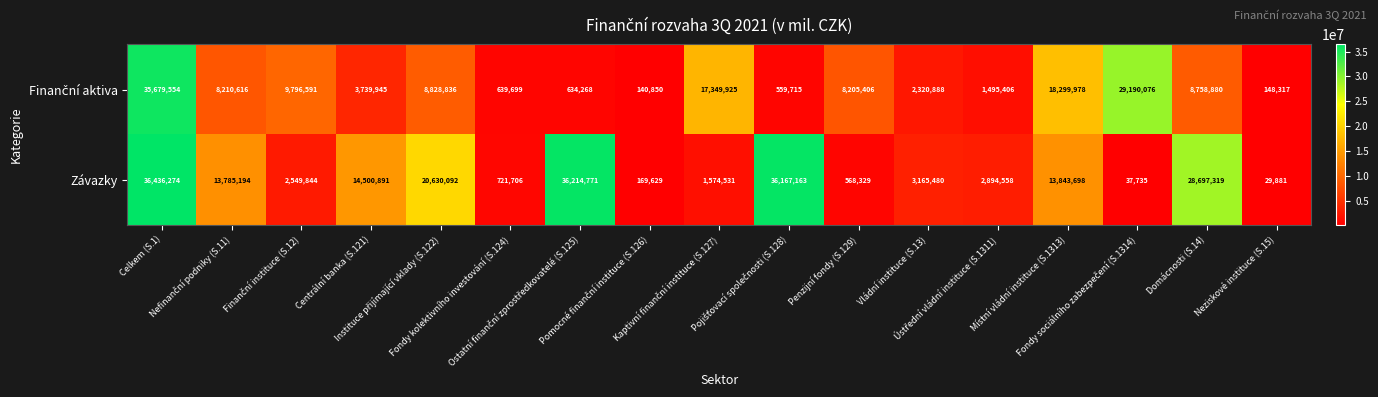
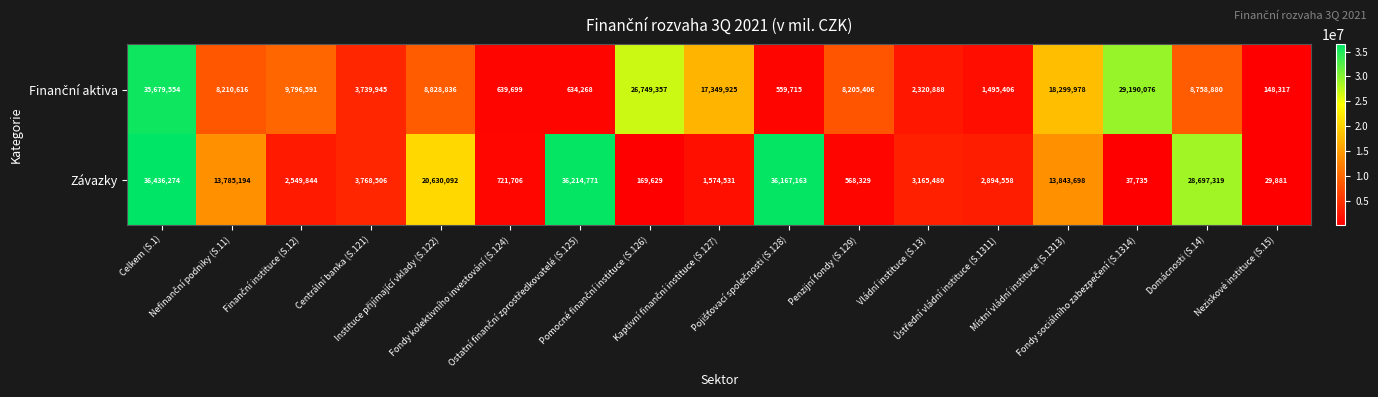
  {
    "Finanční aktiva": {
      "Celkem (S.1)": "35,679,554",
      "Nefinanční podniky (S.11)": "8,210,616",
      "Finanční instituce (S.12)": "9,796,591",
      "Centrální banka (S.121)": "3,739,945",
      "Instituce přijímající vklady (S.122)": "8,828,836",
      "Fondy kolektivního investování (S.124)": "639,699",
      "Ostatní finanční zprostředkovatelé (S.125)": "634,268",
-     "Pomocné finanční instituce (S.126)": "140,850",
+     "Pomocné finanční instituce (S.126)": "26,749,357",
      "Kaptivní finanční instituce (S.127)": "17,349,925",
      "Pojišťovací společnosti (S.128)": "559,715",
      "Penzijní fondy (S.129)": "8,205,406",
      "Vládní instituce (S.13)": "2,320,888",
      "Ústřední vládní instituce (S.1311)": "1,495,406",
      "Místní vládní instituce (S.1313)": "18,299,978",
      "Fondy sociálního zabezpečení (S.1314)": "29,190,076",
      "Domácnosti (S.14)": "8,758,880",
      "Neziskové instituce (S.15)": "148,317"
    },
    "Závazky": {
      "Celkem (S.1)": "36,436,274",
      "Nefinanční podniky (S.11)": "13,785,194",
      "Finanční instituce (S.12)": "2,549,844",
-     "Centrální banka (S.121)": "14,500,891",
+     "Centrální banka (S.121)": "3,768,506",
      "Instituce přijímající vklady (S.122)": "20,630,092",
      "Fondy kolektivního investování (S.124)": "721,706",
      "Ostatní finanční zprostředkovatelé (S.125)": "36,214,771",
      "Pomocné finanční instituce (S.126)": "169,629",
      "Kaptivní finanční instituce (S.127)": "1,574,531",
      "Pojišťovací společnosti (S.128)": "36,167,163",
      "Penzijní fondy (S.129)": "568,329",
      "Vládní instituce (S.13)": "3,165,480",
      "Ústřední vládní instituce (S.1311)": "2,894,558",
      "Místní vládní instituce (S.1313)": "13,843,698",
      "Fondy sociálního zabezpečení (S.1314)": "37,735",
      "Domácnosti (S.14)": "28,697,319",
      "Neziskové instituce (S.15)": "29,881"
    }
  }
